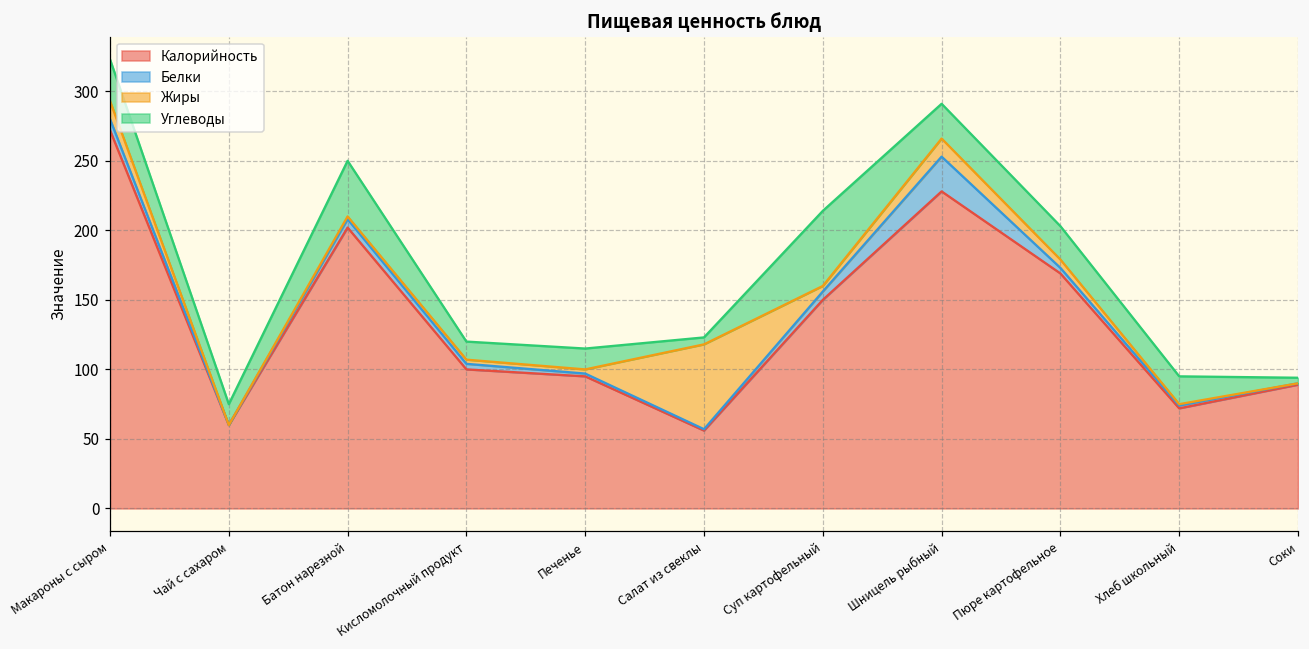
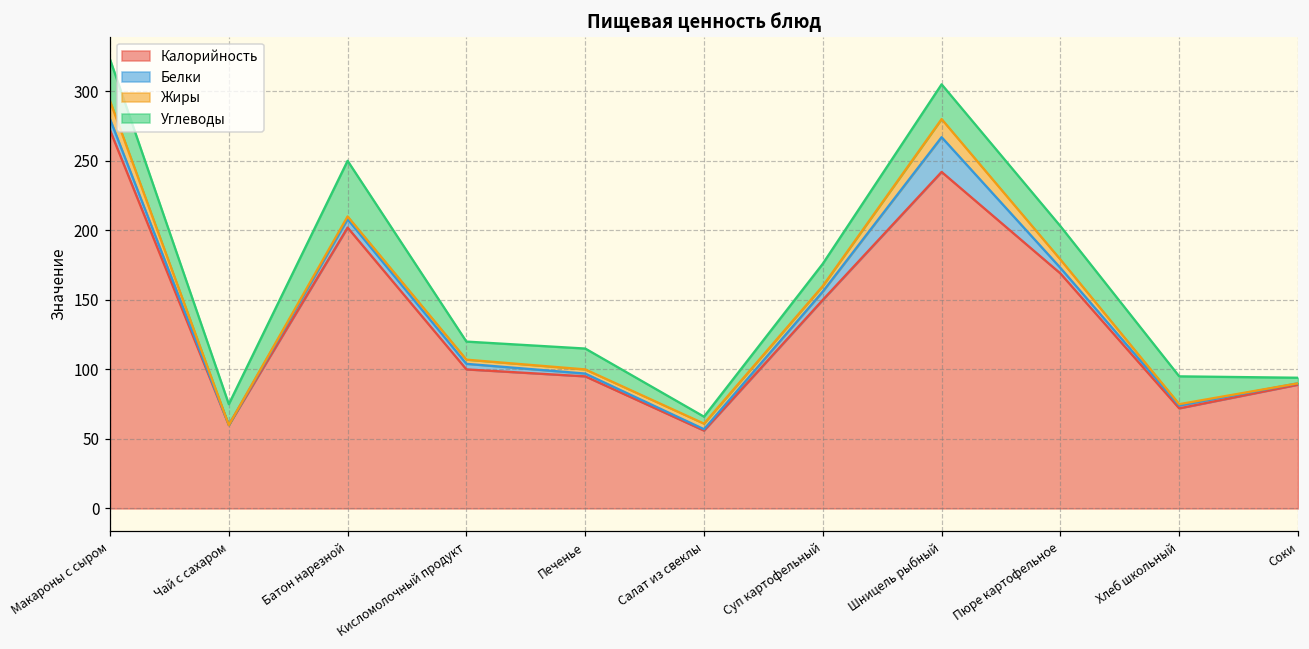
  {
    "Калорийность": {
      "Макароны с сыром": 272,
      "Батон нарезной": 202,
      "Кисломолочный продукт": 100,
      "Суп картофельный": 150,
-     "Шницель рыбный": 228,
+     "Шницель рыбный": 242,
      "Пюре картофельное": 169
    },
    "Белки": {
      "Макароны с сыром": 8,
      "Кисломолочный продукт": 4,
      "Суп картофельный": 6,
      "Шницель рыбный": 25,
      "Пюре картофельное": 4
    },
    "Жиры": {
      "Макароны с сыром": 13,
      "Кисломолочный продукт": 3,
      "Печенье": 3,
-     "Салат из свеклы": 61,
+     "Салат из свеклы": 4,
      "Суп картофельный": 4,
      "Шницель рыбный": 13,
      "Пюре картофельное": 6
    },
    "Углеводы": {
      "Макароны с сыром": 30,
      "Чай с сахаром": 15,
      "Батон нарезной": 40,
      "Кисломолочный продукт": 13,
      "Печенье": 15,
      "Салат из свеклы": 5,
-     "Суп картофельный": 54,
+     "Суп картофельный": 16,
      "Шницель рыбный": 25,
      "Пюре картофельное": 24,
      "Хлеб школьный": 20,
      "Соки": 4
    }
  }
